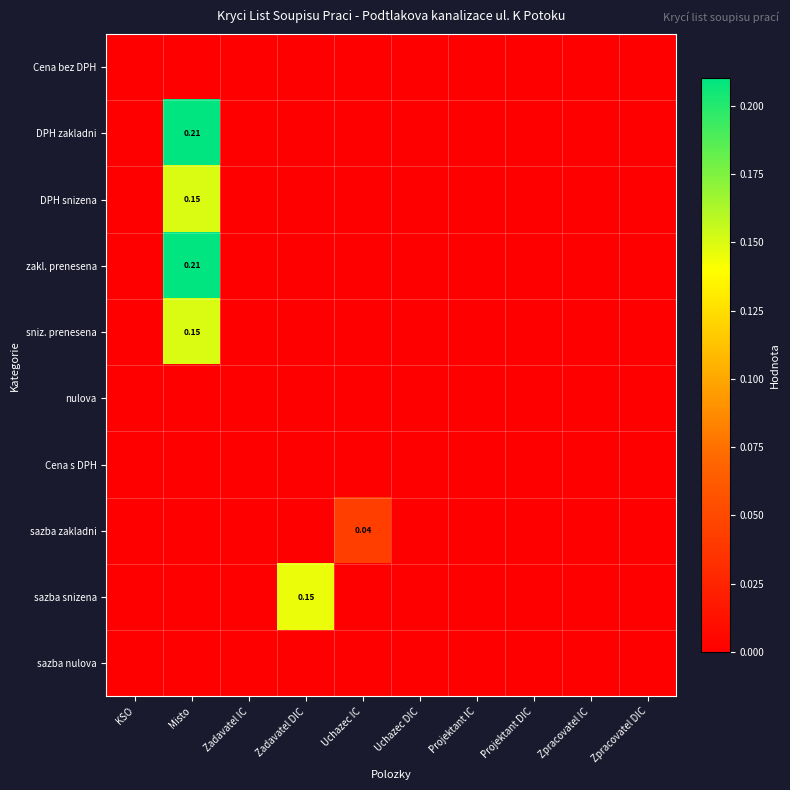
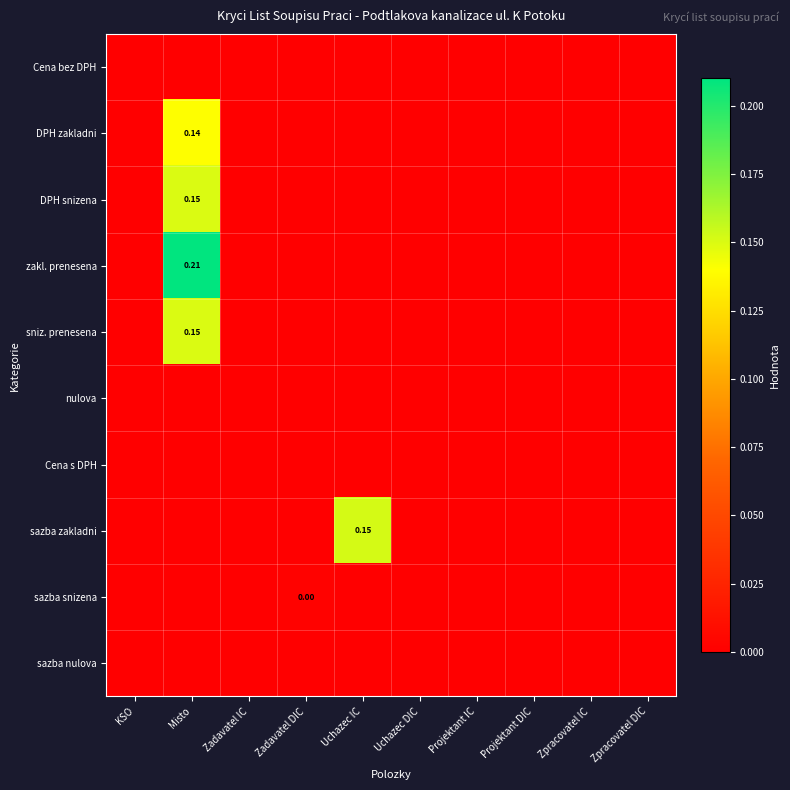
  {
    "DPH zakladni": {
-     "Misto": 0.21
+     "Misto": 0.14
    },
    "DPH snizena": {
      "Misto": 0.15
    },
    "zakl. prenesena": {
      "Misto": 0.21
    },
    "sniz. prenesena": {
      "Misto": 0.15
    },
    "sazba zakladni": {
-     "Uchazec IC": 0.04
+     "Uchazec IC": 0.15
    },
    "sazba snizena": {
-     "Zadavatel DIC": 0.15
+     "Zadavatel DIC": 0.00
    }
  }
